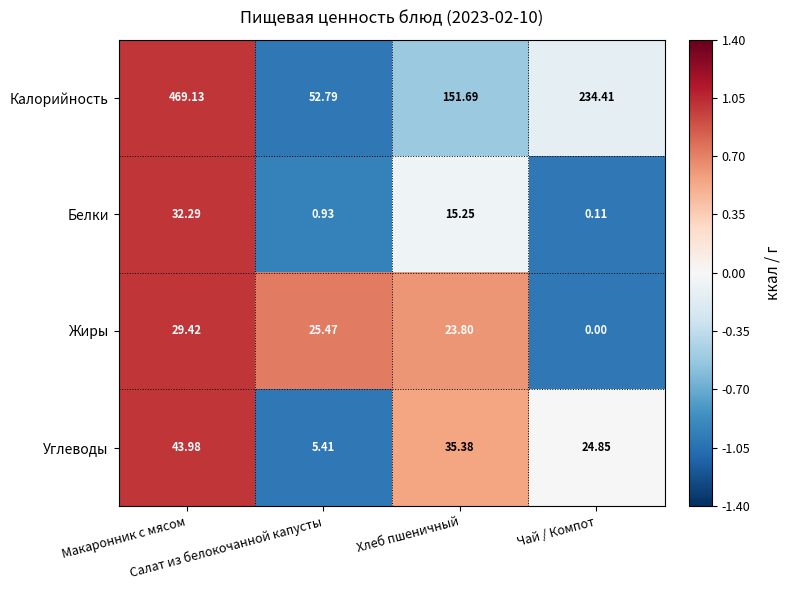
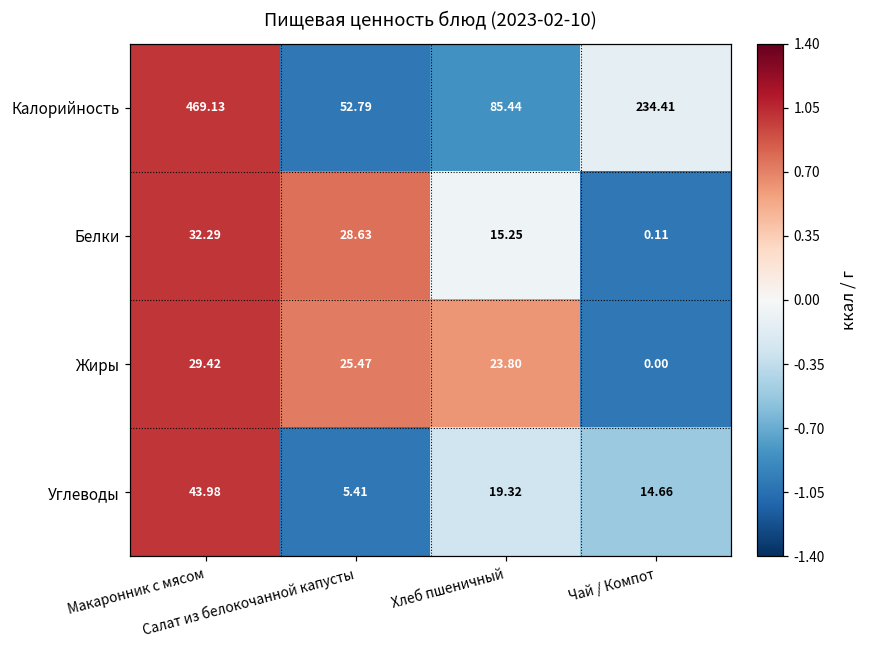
  {
    "Калорийность": {
      "Макаронник с мясом": 469.13,
      "Салат из белокочанной капусты": 52.79,
-     "Хлеб пшеничный": 151.69,
+     "Хлеб пшеничный": 85.44,
      "Чай / Компот": 234.41
    },
    "Белки": {
      "Макаронник с мясом": 32.29,
-     "Салат из белокочанной капусты": 0.93,
+     "Салат из белокочанной капусты": 28.63,
      "Хлеб пшеничный": 15.25,
      "Чай / Компот": 0.11
    },
    "Жиры": {
      "Макаронник с мясом": 29.42,
      "Салат из белокочанной капусты": 25.47,
      "Хлеб пшеничный": 23.80,
      "Чай / Компот": 0.00
    },
    "Углеводы": {
      "Макаронник с мясом": 43.98,
      "Салат из белокочанной капусты": 5.41,
-     "Хлеб пшеничный": 35.38,
-     "Чай / Компот": 24.85
+     "Хлеб пшеничный": 19.32,
+     "Чай / Компот": 14.66
    }
  }
